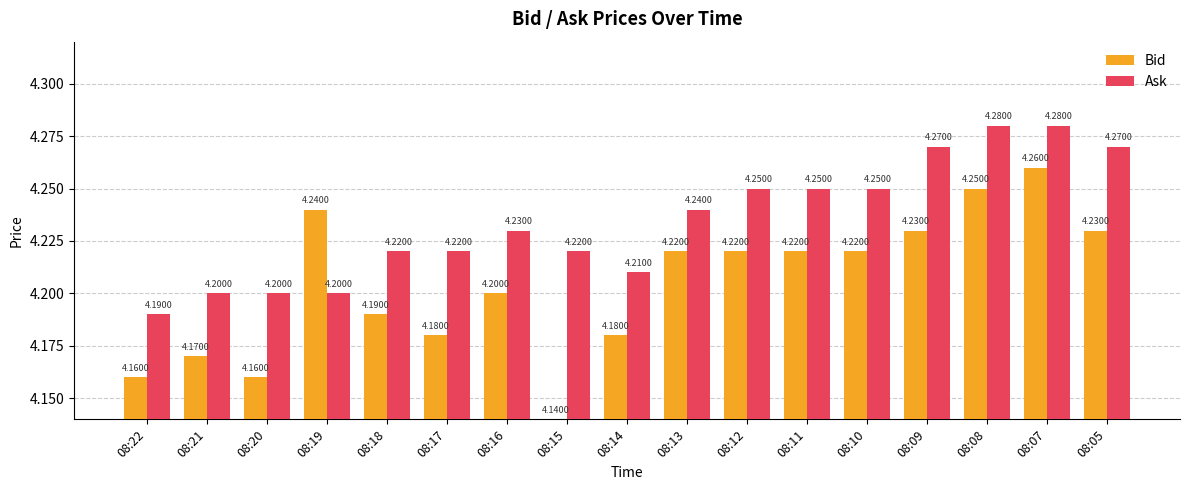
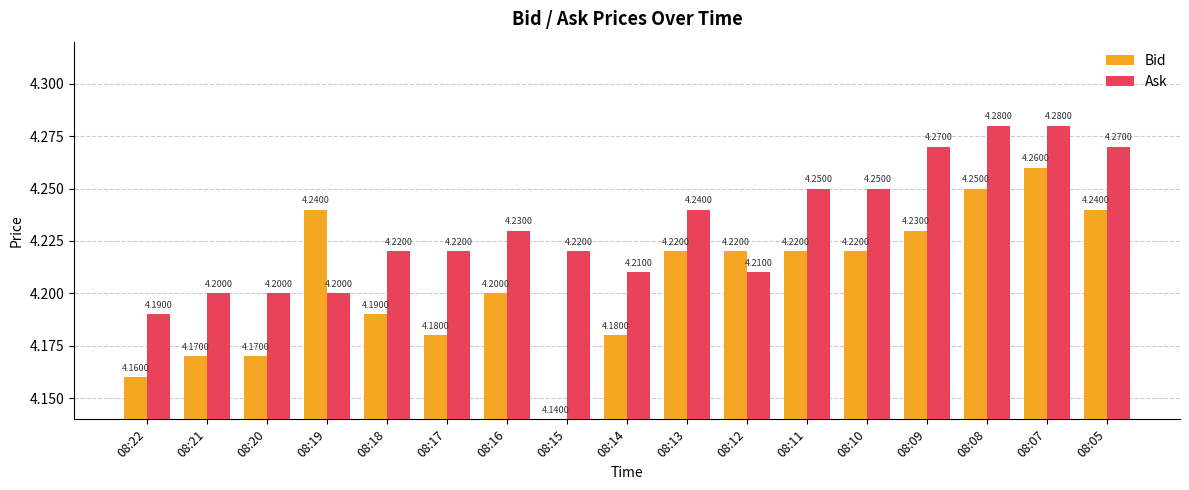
  {
    "Bid": {
      "08:22": 4.1600,
      "08:21": 4.1700,
-     "08:20": 4.1600,
+     "08:20": 4.1700,
      "08:19": 4.2400,
      "08:18": 4.1900,
      "08:17": 4.1800,
      "08:16": 4.2000,
      "08:15": 4.1400,
      "08:14": 4.1800,
      "08:13": 4.2200,
      "08:12": 4.2200,
      "08:11": 4.2200,
      "08:10": 4.2200,
      "08:09": 4.2300,
      "08:08": 4.2500,
      "08:07": 4.2600,
-     "08:05": 4.2300
+     "08:05": 4.2400
    },
    "Ask": {
      "08:22": 4.1900,
      "08:21": 4.2000,
      "08:20": 4.2000,
      "08:19": 4.2000,
      "08:18": 4.2200,
      "08:17": 4.2200,
      "08:16": 4.2300,
      "08:15": 4.2200,
      "08:14": 4.2100,
      "08:13": 4.2400,
-     "08:12": 4.2500,
+     "08:12": 4.2100,
      "08:11": 4.2500,
      "08:10": 4.2500,
      "08:09": 4.2700,
      "08:08": 4.2800,
      "08:07": 4.2800,
      "08:05": 4.2700
    }
  }
